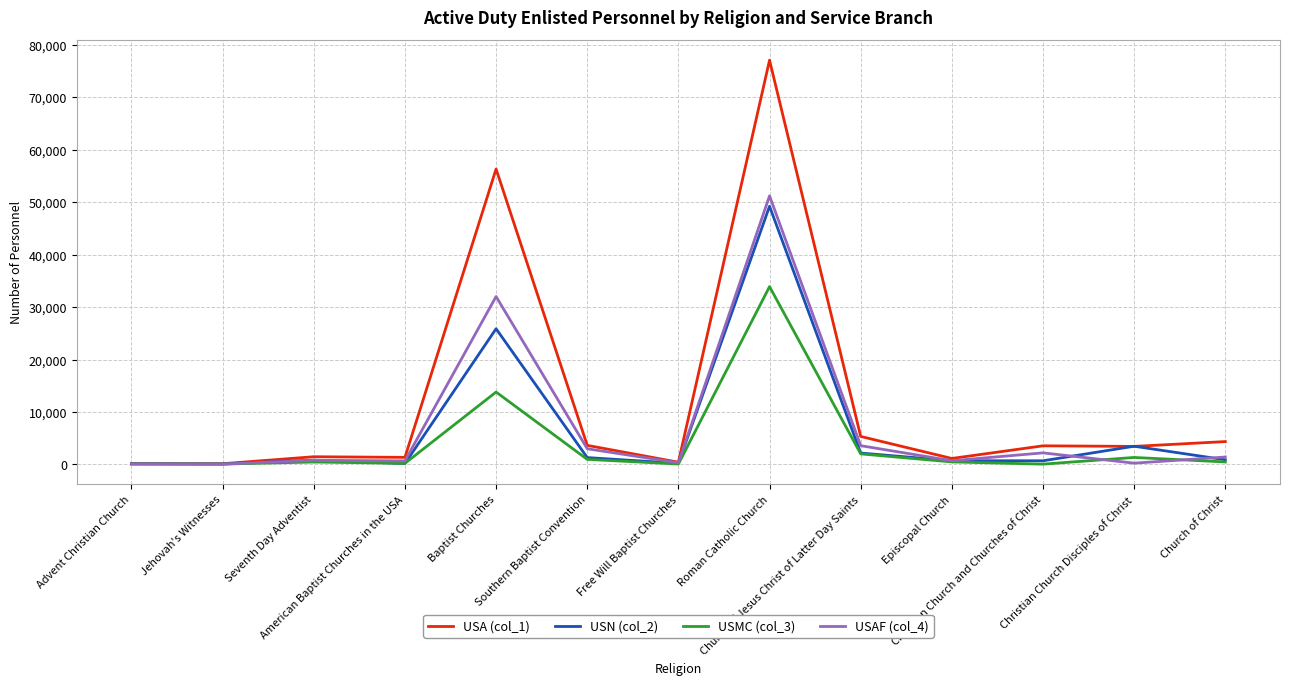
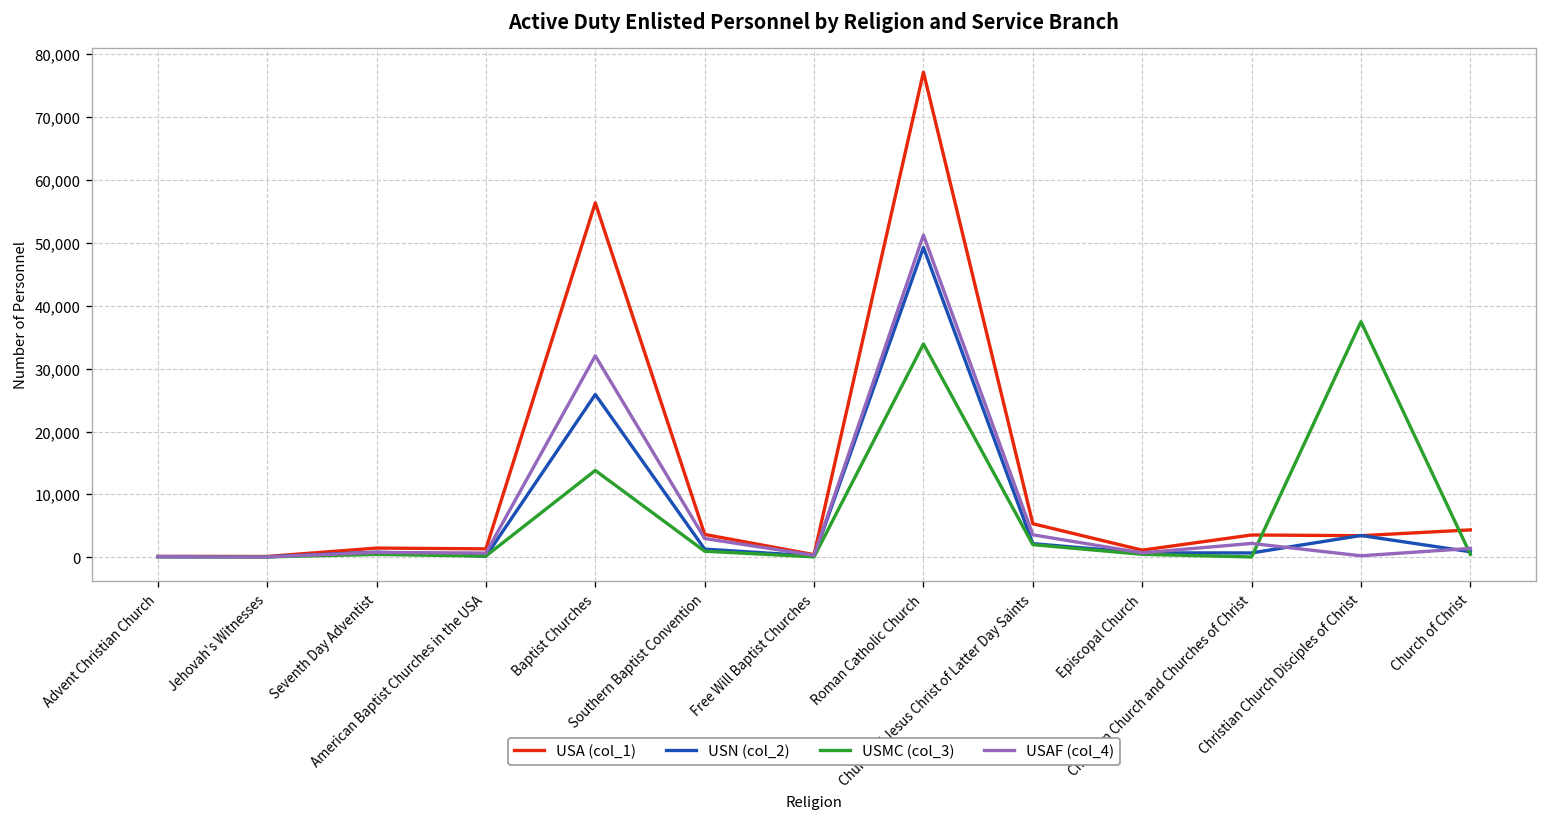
  {
    "USA (col_1)": {
      "Seventh Day Adventist": "1,000",
      "American Baptist Churches in the USA": "1,000",
      "Baptist Churches": "56,000",
      "Southern Baptist Convention": "4,000",
      "Roman Catholic Church": "77,000",
      "Church of Jesus Christ of Latter Day Saints": "5,000",
      "Christian Church and Churches of Christ": "4,000",
      "Church of Christ": "4,000"
    },
    "USN (col_2)": {
      "Baptist Churches": "26,000",
      "Roman Catholic Church": "49,000",
      "Christian Church and Churches of Christ": "1,000"
    },
    "USMC (col_3)": {
      "Baptist Churches": "14,000",
      "Roman Catholic Church": "34,000",
      "Christian Church and Churches of Christ": "0",
-     "Christian Church Disciples of Christ": "1,000"
+     "Christian Church Disciples of Christ": "37,000"
    },
    "USAF (col_4)": {
      "Baptist Churches": "32,000",
      "Southern Baptist Convention": "3,000",
      "Roman Catholic Church": "51,000",
      "Church of Jesus Christ of Latter Day Saints": "4,000",
      "Christian Church and Churches of Christ": "2,000",
      "Christian Church Disciples of Christ": "0",
      "Church of Christ": "1,000"
    }
  }
